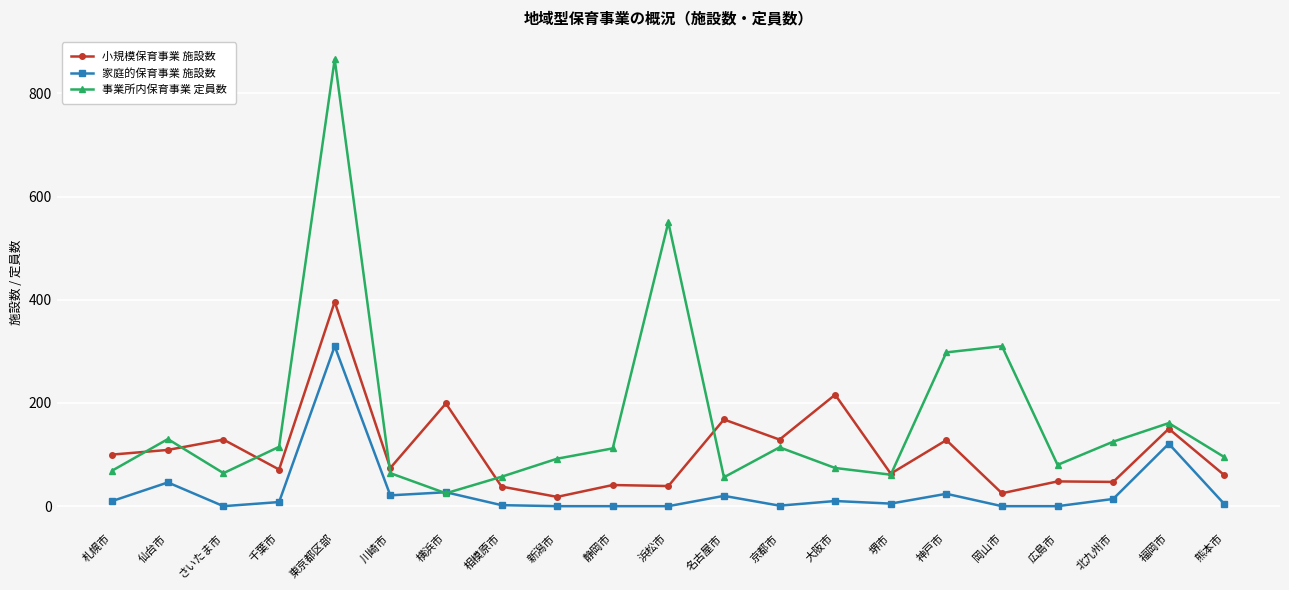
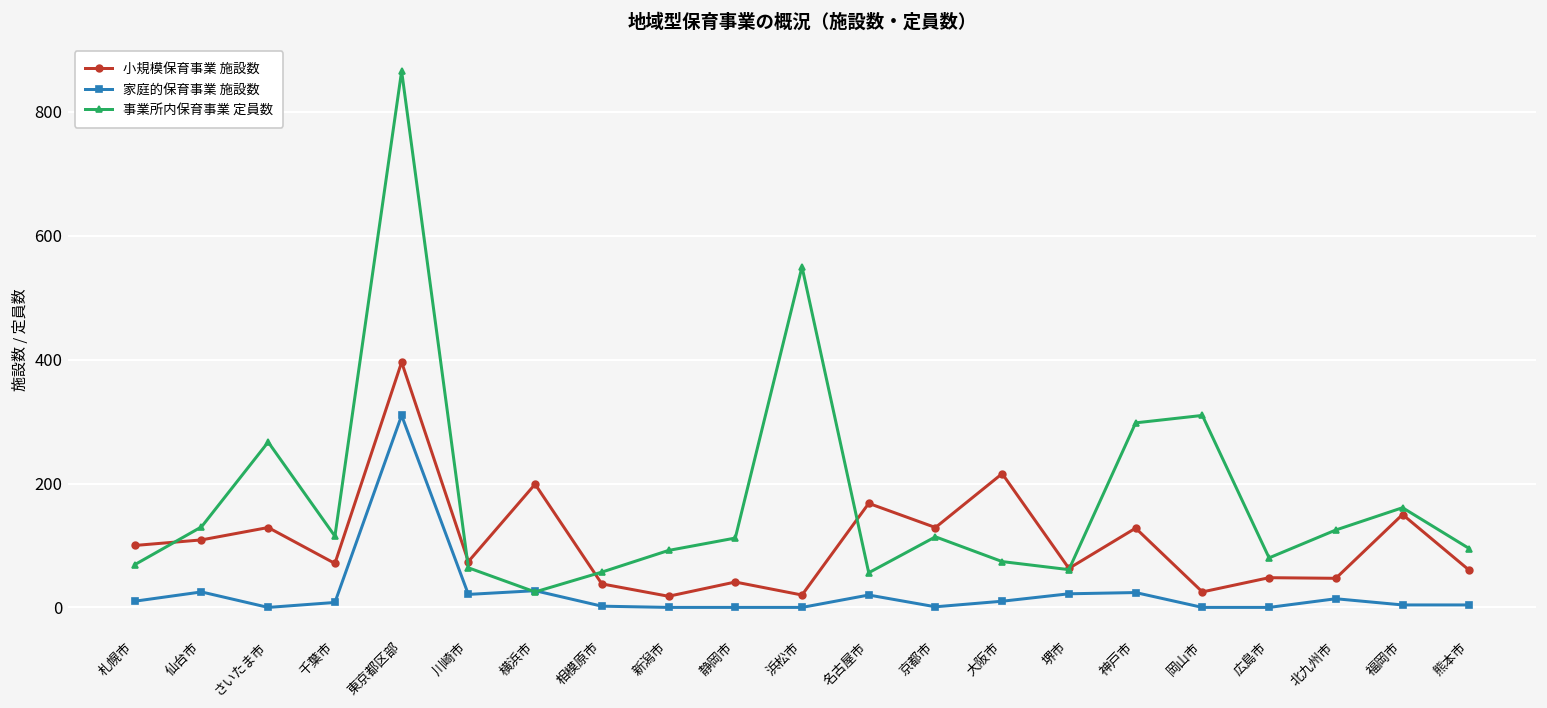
  {
    "小規模保育事業 施設数": {
      "札幌市": 100,
      "仙台市": 110,
      "さいたま市": 130,
      "千葉市": 70,
      "東京都区部": 400,
      "川崎市": 70,
      "横浜市": 200,
      "相模原市": 40,
      "新潟市": 20,
      "静岡市": 40,
-     "浜松市": 40,
+     "浜松市": 20,
      "名古屋市": 170,
      "京都市": 130,
      "大阪市": 220,
      "神戸市": 130,
      "岡山市": 30,
      "広島市": 50,
      "北九州市": 50,
      "福岡市": 150,
      "熊本市": 60
    },
    "家庭的保育事業 施設数": {
      "札幌市": 10,
-     "仙台市": 50,
+     "仙台市": 30,
      "さいたま市": 0,
      "千葉市": 10,
      "東京都区部": 310,
      "川崎市": 20,
      "相模原市": 0,
      "新潟市": 0,
      "静岡市": 0,
      "浜松市": 0,
      "名古屋市": 20,
      "京都市": 0,
      "大阪市": 10,
-     "堺市": 10,
+     "堺市": 20,
      "神戸市": 20,
      "岡山市": 0,
      "広島市": 0,
      "北九州市": 10,
-     "福岡市": 120,
+     "福岡市": 0,
      "熊本市": 0
    },
    "事業所内保育事業 定員数": {
      "札幌市": 70,
      "仙台市": 130,
-     "さいたま市": 60,
+     "さいたま市": 270,
      "千葉市": 120,
      "東京都区部": 870,
      "川崎市": 60,
      "相模原市": 60,
      "新潟市": 90,
      "静岡市": 110,
      "浜松市": 550,
      "名古屋市": 60,
      "京都市": 110,
      "大阪市": 70,
      "神戸市": 300,
      "岡山市": 310,
      "広島市": 80,
      "北九州市": 130,
      "福岡市": 160,
      "熊本市": 100
    }
  }
